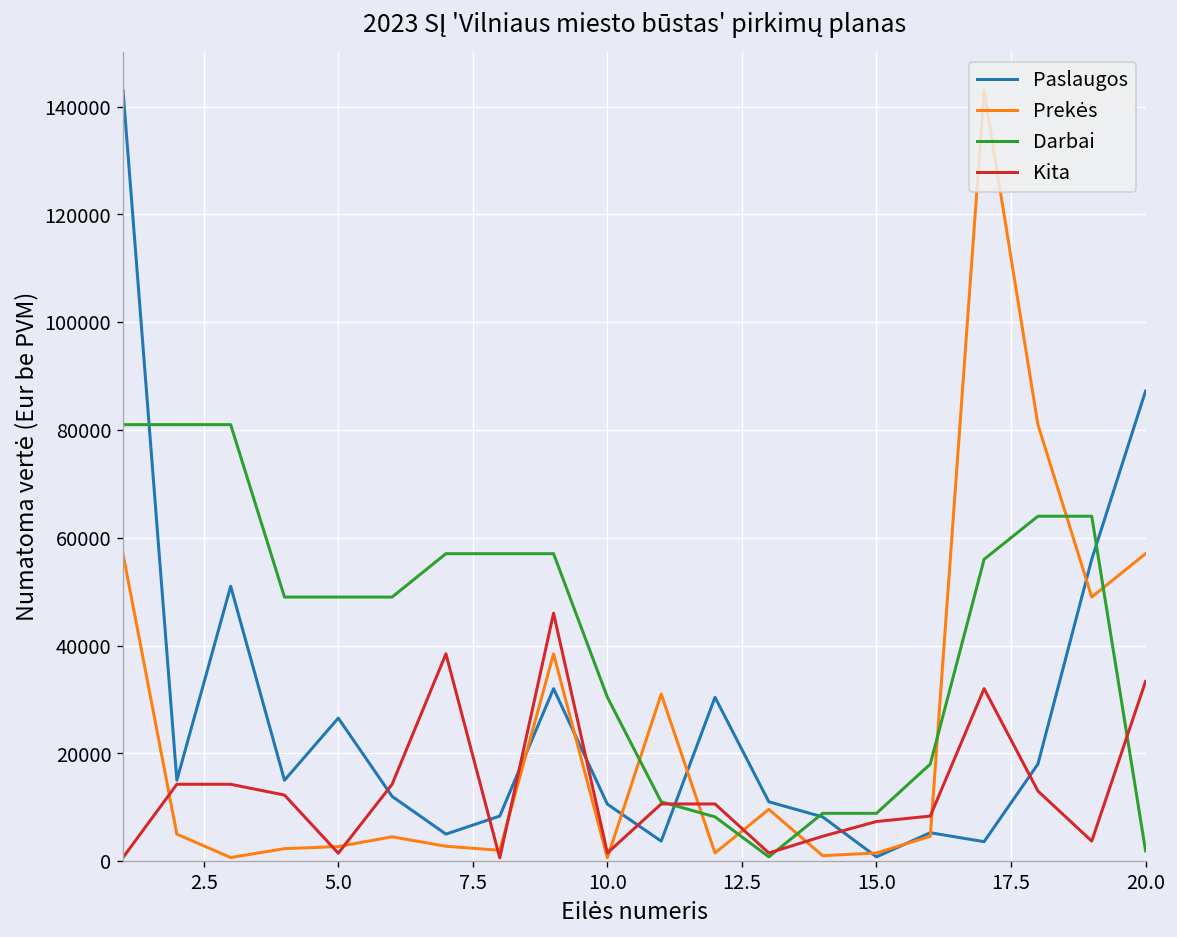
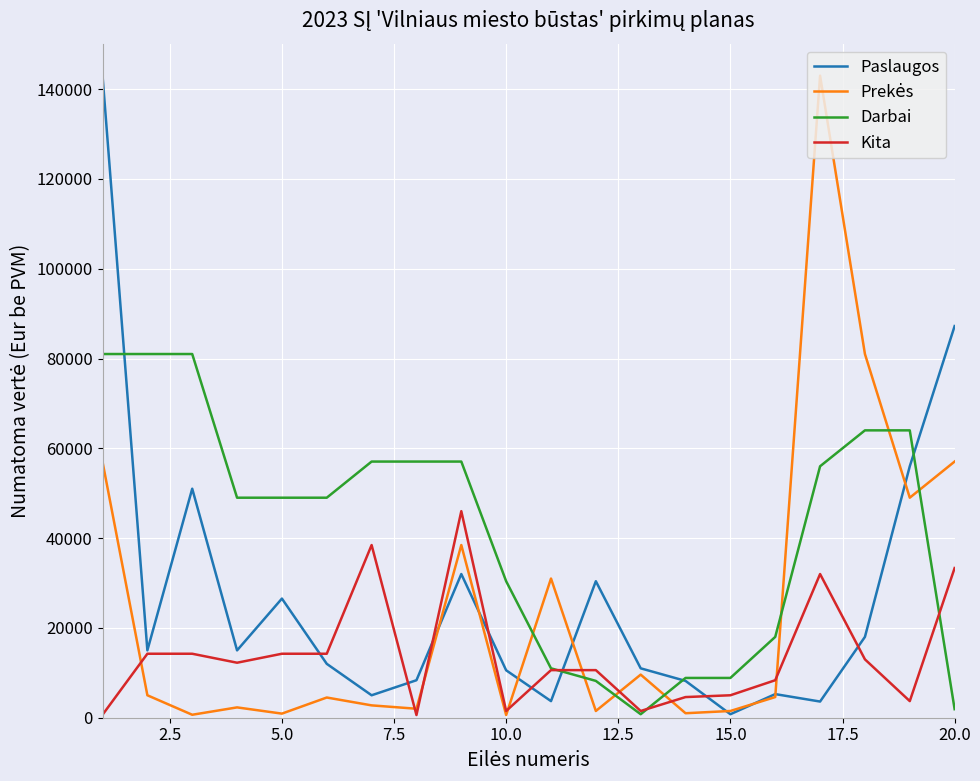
  {
    "Paslaugos": {
      "5.0": 27000,
      "10.0": 11000,
      "15.0": 1000,
      "20.0": 87000
    },
    "Prekės": {
-     "5.0": 3000,
+     "5.0": 1000,
      "10.0": 1000,
      "15.0": 2000,
      "20.0": 57000
    },
    "Darbai": {
      "5.0": 49000,
      "10.0": 30000,
      "15.0": 9000,
      "20.0": 2000
    },
    "Kita": {
-     "5.0": 1000,
+     "5.0": 14000,
      "10.0": 2000,
-     "15.0": 7000,
+     "15.0": 5000,
      "20.0": 33000
    }
  }
